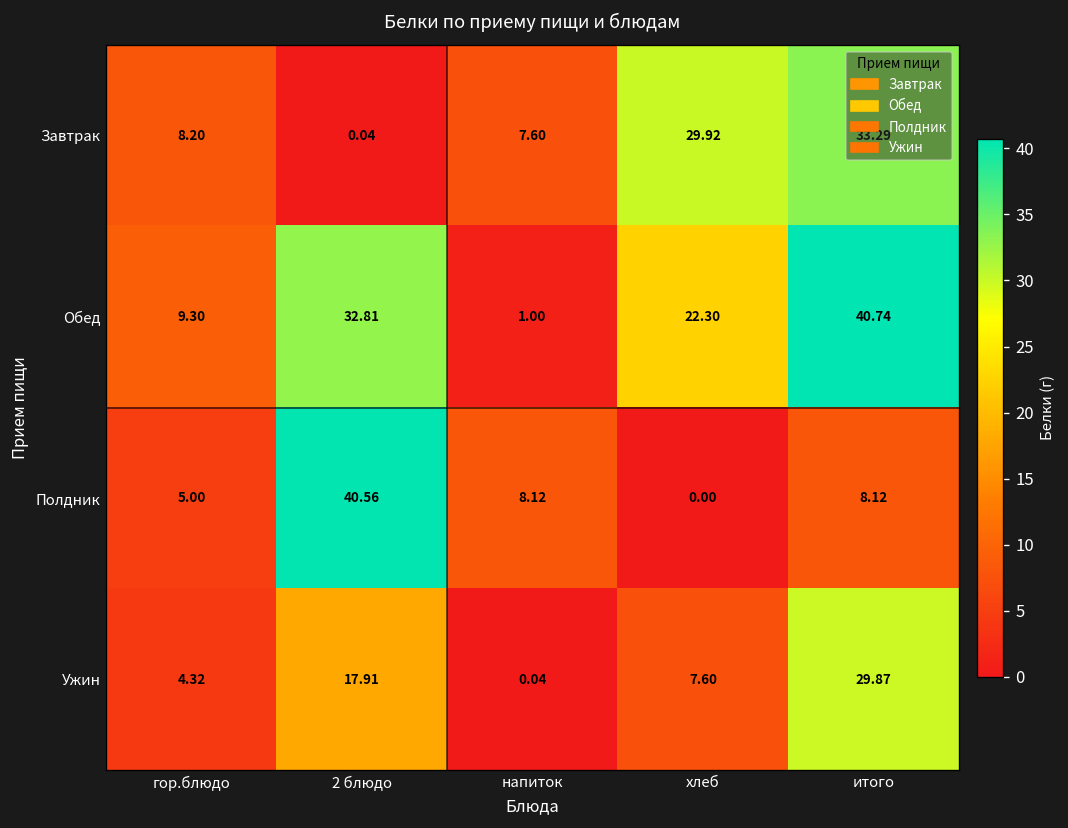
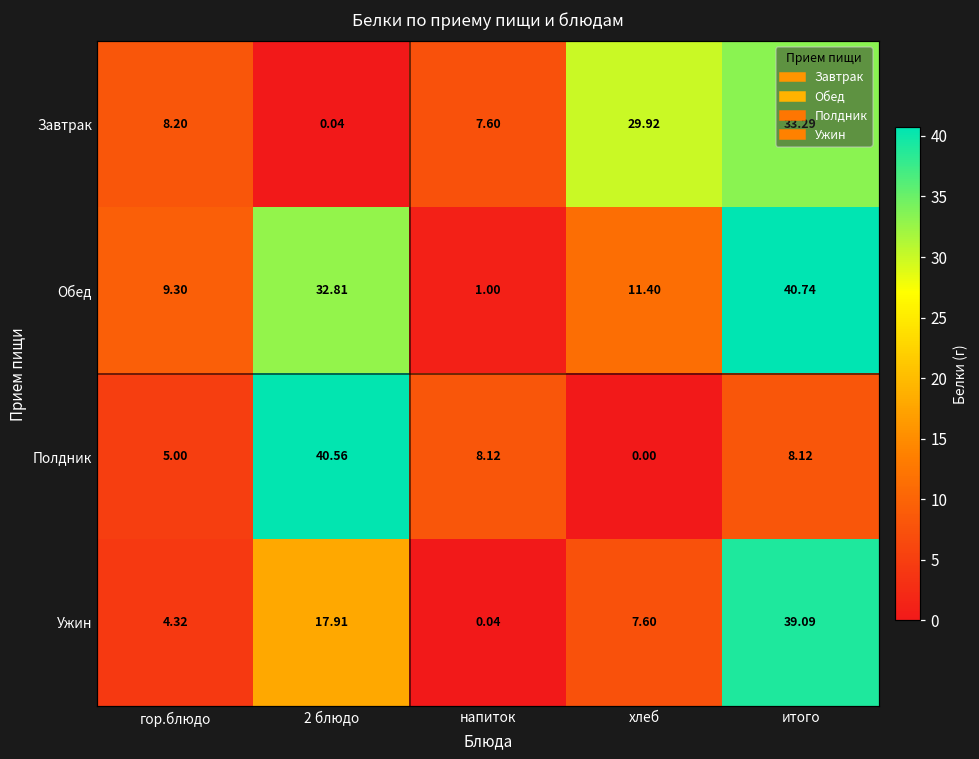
  {
    "Завтрак": {
      "гор.блюдо": 8.20,
      "2 блюдо": 0.04,
      "напиток": 7.60,
      "хлеб": 29.92
    },
    "Обед": {
      "гор.блюдо": 9.30,
      "2 блюдо": 32.81,
      "напиток": 1.00,
-     "хлеб": 22.30,
+     "хлеб": 11.40,
      "итого": 40.74
    },
    "Полдник": {
      "гор.блюдо": 5.00,
      "2 блюдо": 40.56,
      "напиток": 8.12,
      "хлеб": 0.00,
      "итого": 8.12
    },
    "Ужин": {
      "гор.блюдо": 4.32,
      "2 блюдо": 17.91,
      "напиток": 0.04,
      "хлеб": 7.60,
-     "итого": 29.87
+     "итого": 39.09
    }
  }
